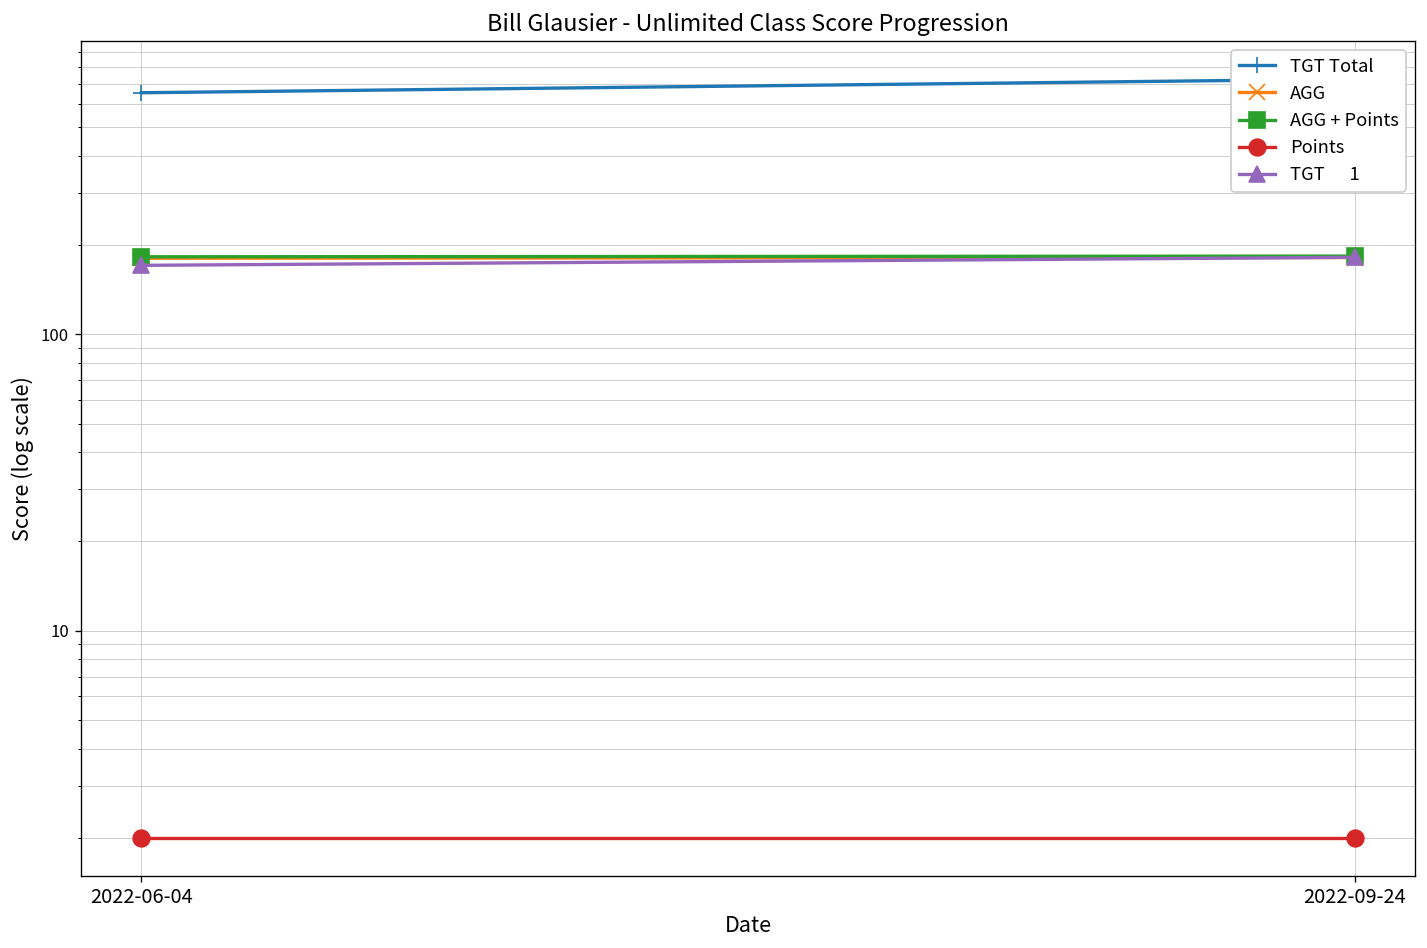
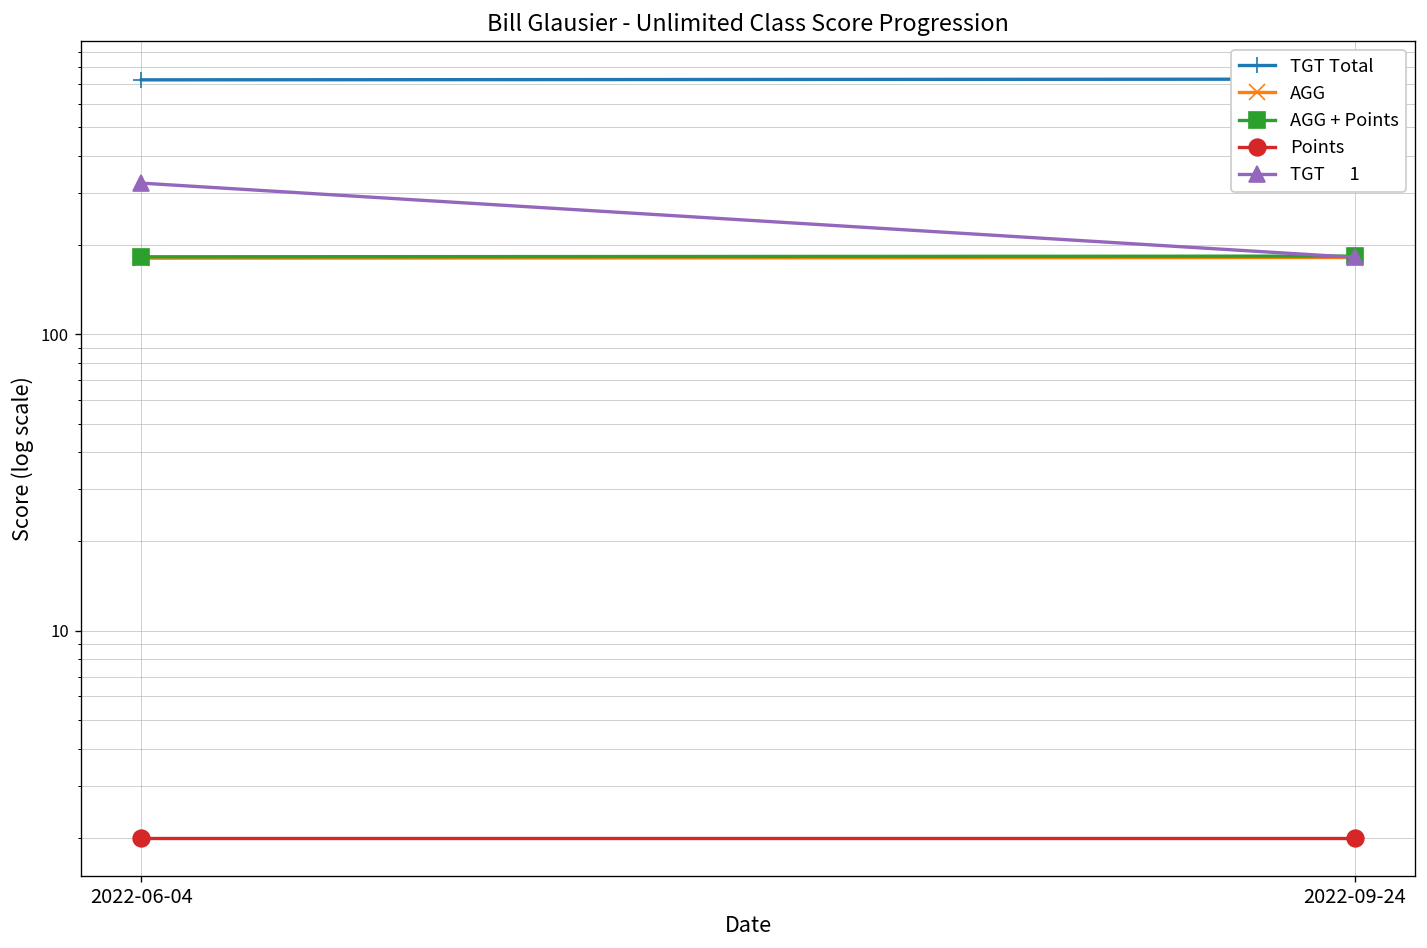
  {
    "TGT Total": {
-     "2022-06-04": 650
+     "2022-06-04": 720
    },
    "Points": {
      "2022-06-04": 2,
      "2022-09-24": 2
    },
    "TGT 1": {
-     "2022-06-04": 170
+     "2022-06-04": 320
    }
  }
